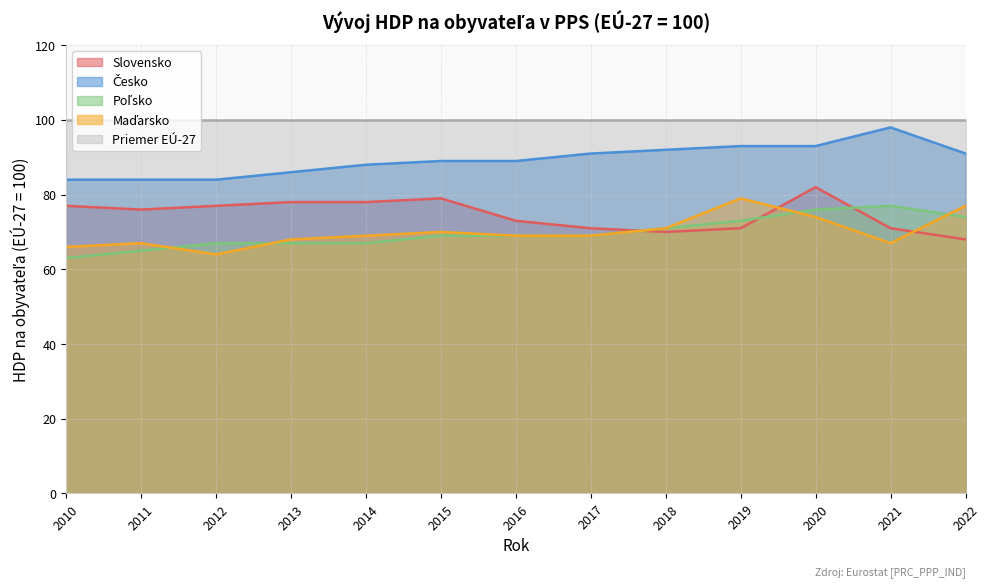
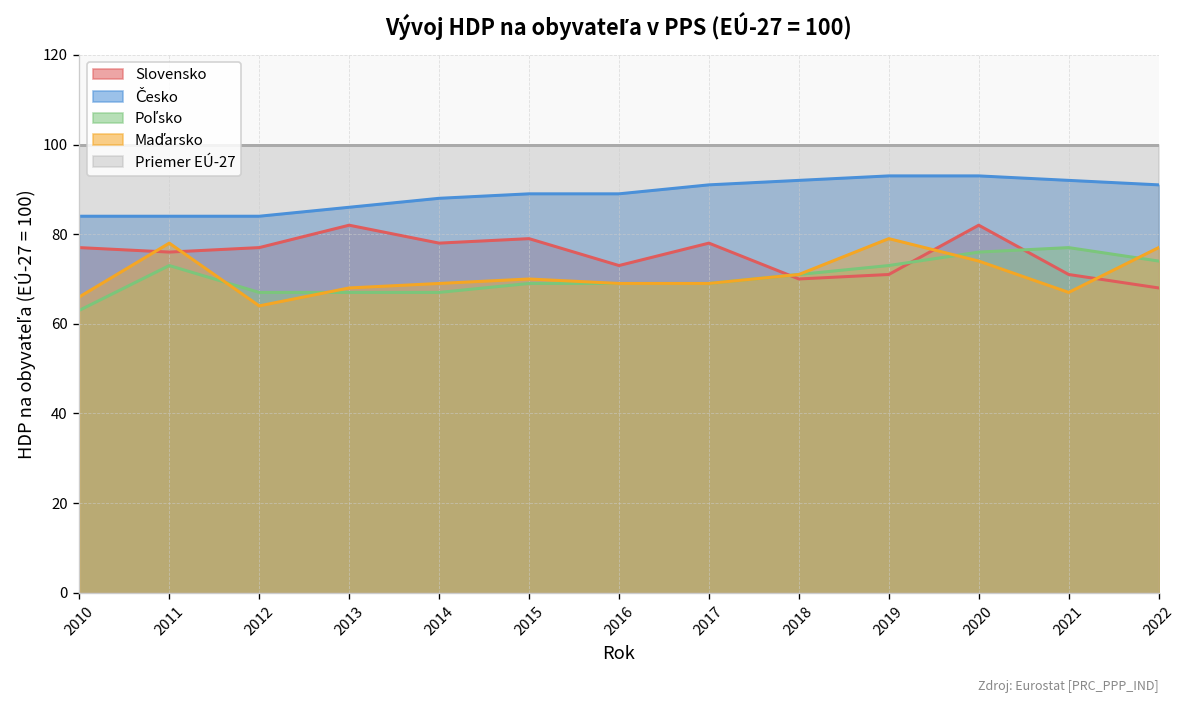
  {
    "Slovensko": {
      "2010": 77,
      "2011": 76,
      "2012": 77,
-     "2013": 78,
+     "2013": 82,
      "2014": 78,
      "2015": 79,
      "2016": 73,
-     "2017": 71,
+     "2017": 78,
      "2018": 70,
      "2019": 71,
      "2020": 82,
      "2021": 71,
      "2022": 68
    },
    "Česko": {
      "2010": 84,
      "2011": 84,
      "2012": 84,
      "2013": 86,
      "2014": 88,
      "2015": 89,
      "2016": 89,
      "2017": 91,
      "2018": 92,
      "2019": 93,
      "2020": 93,
-     "2021": 98,
+     "2021": 92,
      "2022": 91
    },
    "Poľsko": {
      "2010": 63,
-     "2011": 65,
+     "2011": 73,
      "2012": 67,
      "2013": 67,
      "2014": 67,
      "2015": 69,
      "2019": 73,
      "2020": 76,
      "2021": 77,
      "2022": 74
    },
    "Maďarsko": {
      "2010": 66,
-     "2011": 67,
+     "2011": 78,
      "2012": 64,
      "2013": 68,
      "2014": 69,
      "2015": 70,
      "2019": 79,
      "2020": 74,
      "2021": 67,
      "2022": 77
    },
    "Priemer EÚ-27": {
      "2010": 100,
      "2012": 100,
      "2013": 100,
      "2014": 100,
      "2015": 100,
      "2016": 100,
      "2017": 100,
      "2018": 100,
      "2019": 100,
      "2020": 100,
      "2021": 100,
      "2022": 100
    }
  }
